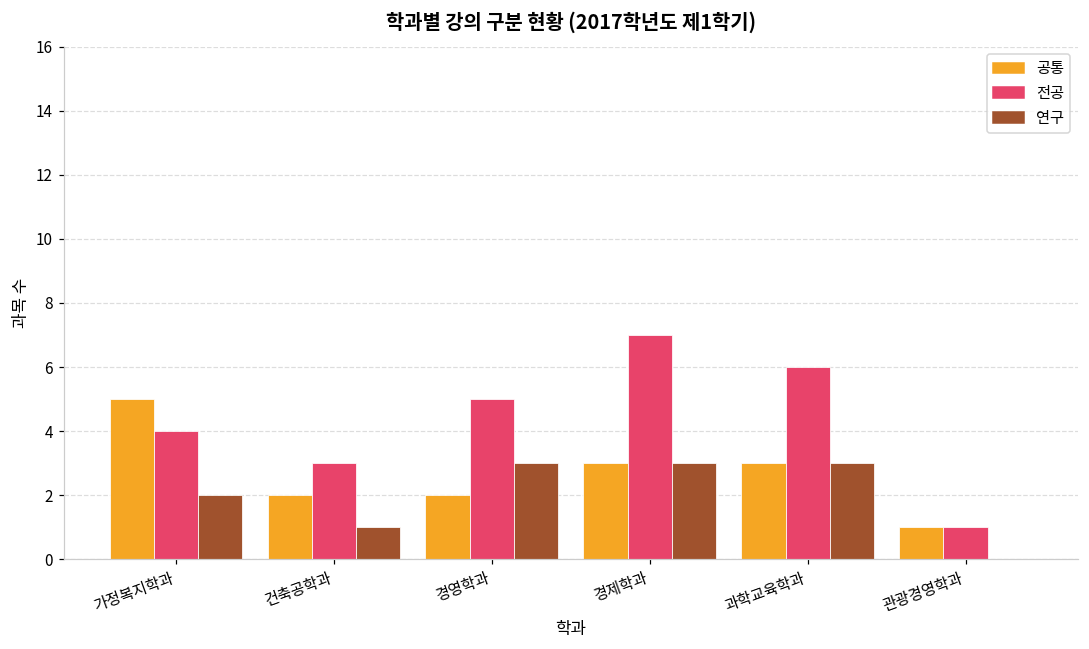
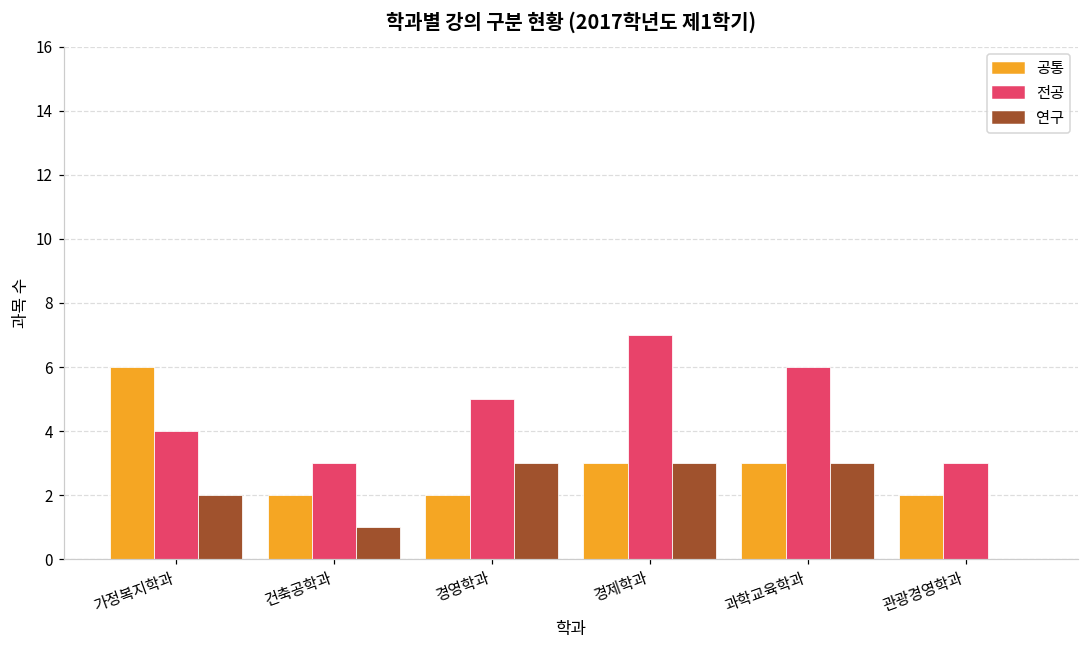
  {
    "공통": {
-     "가정복지학과": 5,
+     "가정복지학과": 6,
      "건축공학과": 2,
      "경영학과": 2,
      "경제학과": 3,
      "과학교육학과": 3,
-     "관광경영학과": 1
+     "관광경영학과": 2
    },
    "전공": {
      "가정복지학과": 4,
      "건축공학과": 3,
      "경영학과": 5,
      "경제학과": 7,
      "과학교육학과": 6,
-     "관광경영학과": 1
+     "관광경영학과": 3
    },
    "연구": {
      "가정복지학과": 2,
      "건축공학과": 1,
      "경영학과": 3,
      "경제학과": 3,
      "과학교육학과": 3,
      "관광경영학과": 0
    }
  }
